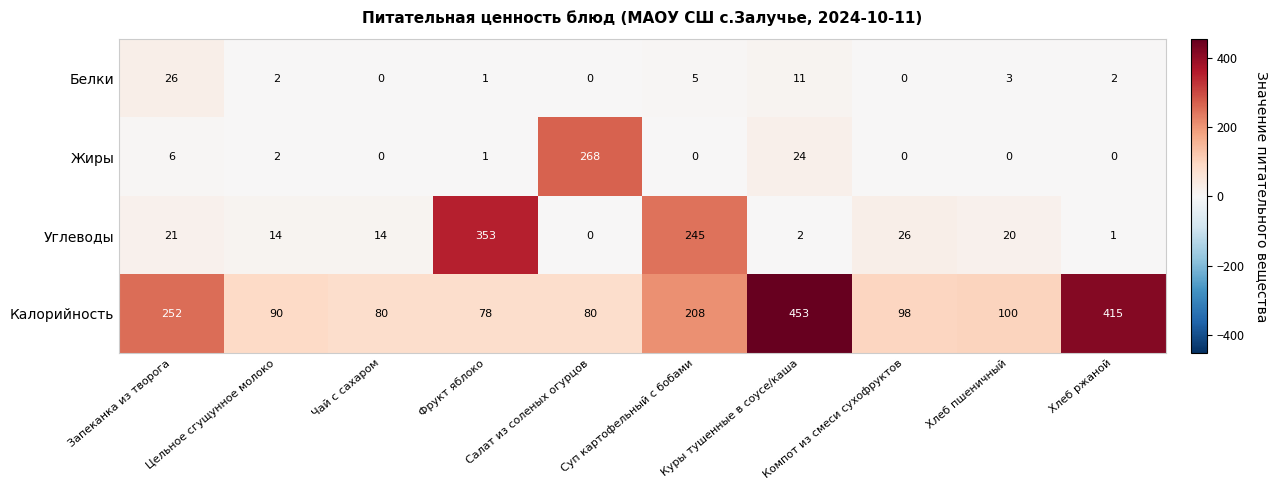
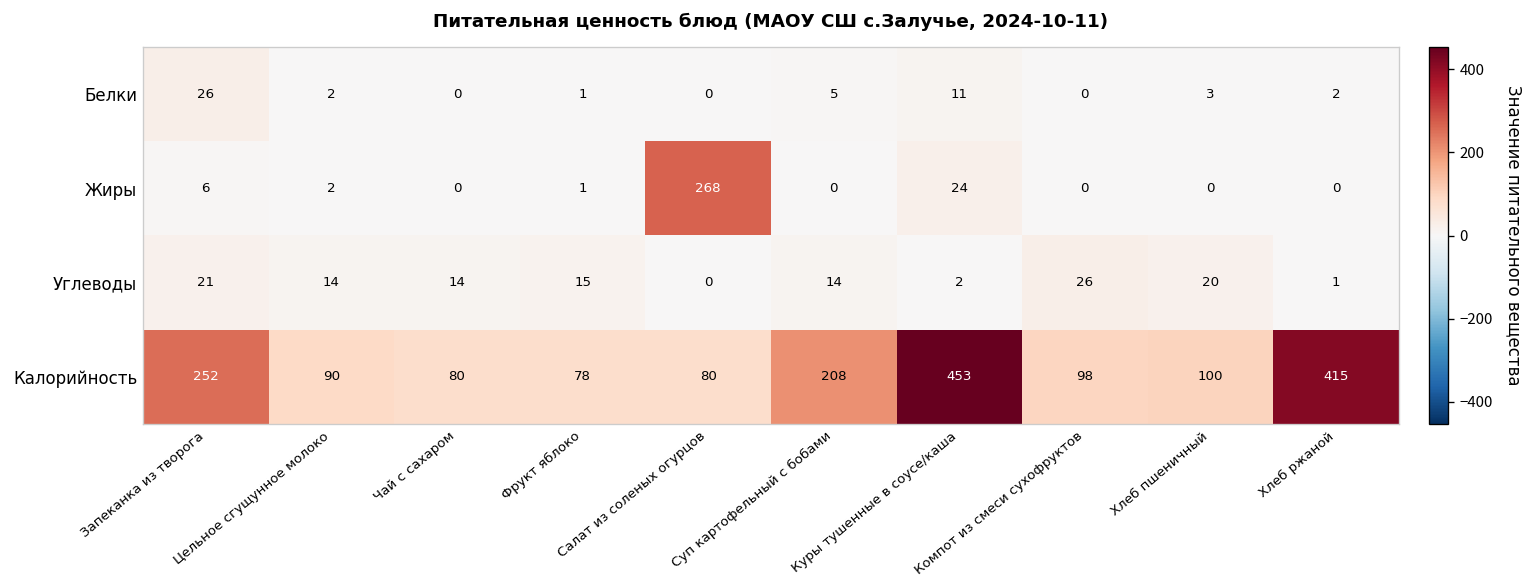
  {
    "Белки": {
      "Запеканка из творога": 26,
      "Цельное сгущунное молоко": 2,
      "Чай с сахаром": 0,
      "Фрукт яблоко": 1,
      "Салат из соленых огурцов": 0,
      "Суп картофельный с бобами": 5,
      "Куры тушенные в соусе/каша": 11,
      "Компот из смеси сухофруктов": 0,
      "Хлеб пшеничный": 3,
      "Хлеб ржаной": 2
    },
    "Жиры": {
      "Запеканка из творога": 6,
      "Цельное сгущунное молоко": 2,
      "Чай с сахаром": 0,
      "Фрукт яблоко": 1,
      "Салат из соленых огурцов": 268,
      "Суп картофельный с бобами": 0,
      "Куры тушенные в соусе/каша": 24,
      "Компот из смеси сухофруктов": 0,
      "Хлеб пшеничный": 0,
      "Хлеб ржаной": 0
    },
    "Углеводы": {
      "Запеканка из творога": 21,
      "Цельное сгущунное молоко": 14,
      "Чай с сахаром": 14,
-     "Фрукт яблоко": 353,
+     "Фрукт яблоко": 15,
      "Салат из соленых огурцов": 0,
-     "Суп картофельный с бобами": 245,
+     "Суп картофельный с бобами": 14,
      "Куры тушенные в соусе/каша": 2,
      "Компот из смеси сухофруктов": 26,
      "Хлеб пшеничный": 20,
      "Хлеб ржаной": 1
    },
    "Калорийность": {
      "Запеканка из творога": 252,
      "Цельное сгущунное молоко": 90,
      "Чай с сахаром": 80,
      "Фрукт яблоко": 78,
      "Салат из соленых огурцов": 80,
      "Суп картофельный с бобами": 208,
      "Куры тушенные в соусе/каша": 453,
      "Компот из смеси сухофруктов": 98,
      "Хлеб пшеничный": 100,
      "Хлеб ржаной": 415
    }
  }
